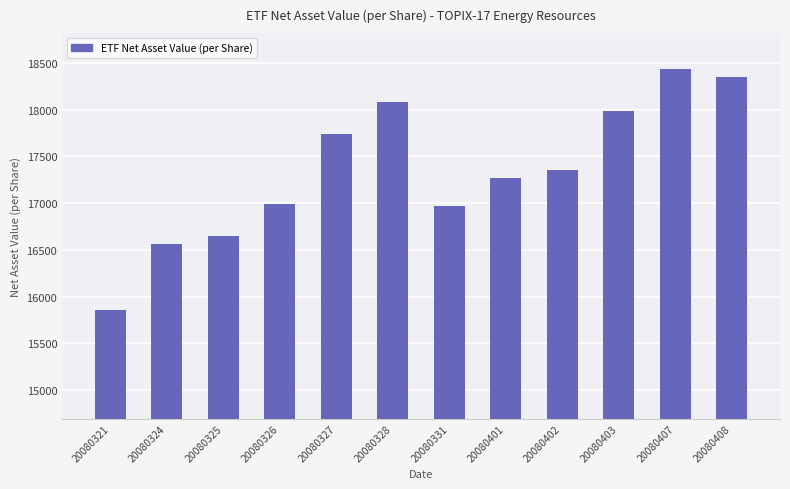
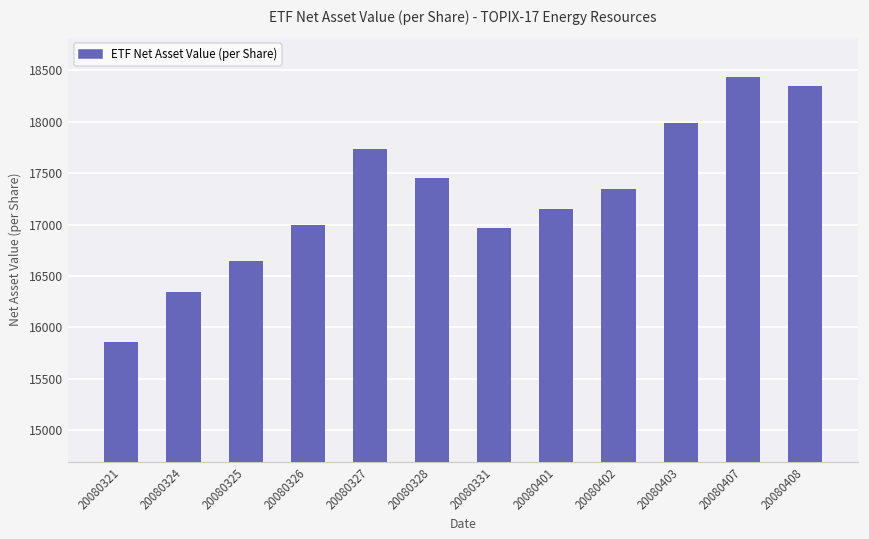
  {
    "20080321": 15900,
-   "20080324": 16600,
+   "20080324": 16300,
    "20080325": 16600,
    "20080326": 17000,
    "20080327": 17700,
-   "20080328": 18100,
+   "20080328": 17500,
    "20080331": 17000,
-   "20080401": 17300,
+   "20080401": 17200,
    "20080402": 17300,
    "20080403": 18000,
    "20080407": 18400,
    "20080408": 18300
  }
